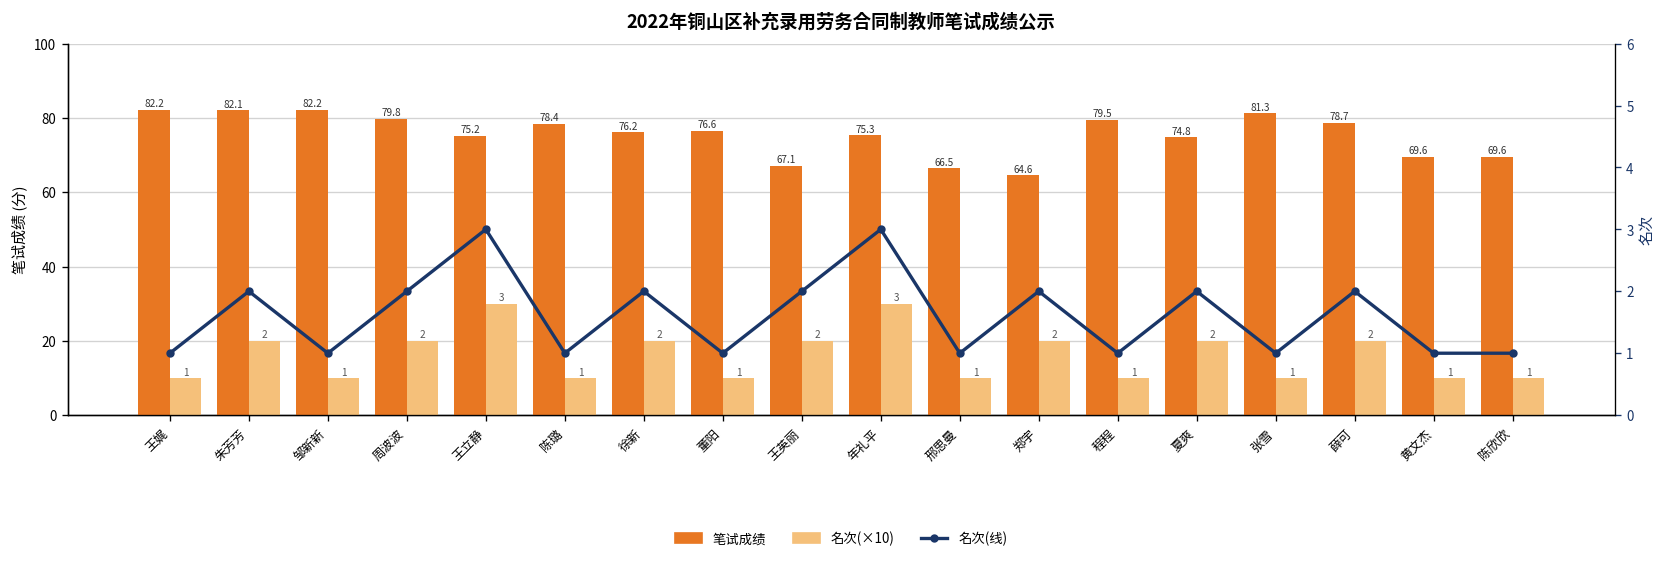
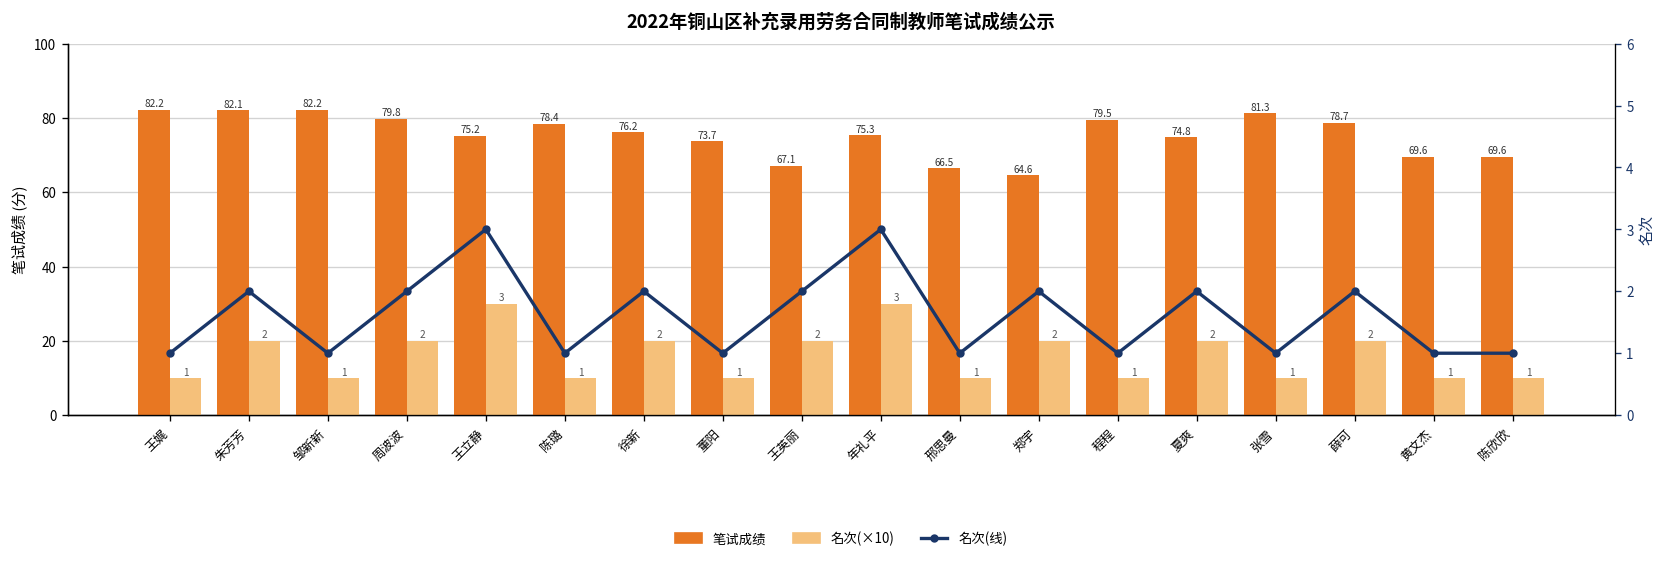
  {
    "笔试成绩": {
      "王娓": 82.2,
      "朱芳芳": 82.1,
      "邹新新": 82.2,
      "周波波": 79.8,
      "王立静": 75.2,
      "陈璐": 78.4,
      "徐新": 76.2,
-     "董阳": 76.6,
+     "董阳": 73.7,
      "王英丽": 67.1,
      "年礼平": 75.3,
      "邢思曼": 66.5,
      "郑宇": 64.6,
      "程程": 79.5,
      "夏爽": 74.8,
      "张雪": 81.3,
      "薛可": 78.7,
      "黄文杰": 69.6,
      "陈欣欣": 69.6
    },
    "名次(线)": {
      "王娓": 1,
      "邹新新": 1,
      "陈璐": 1,
      "董阳": 1,
      "邢思曼": 1,
      "程程": 1,
      "张雪": 1,
      "黄文杰": 1,
      "陈欣欣": 1
    }
  }
